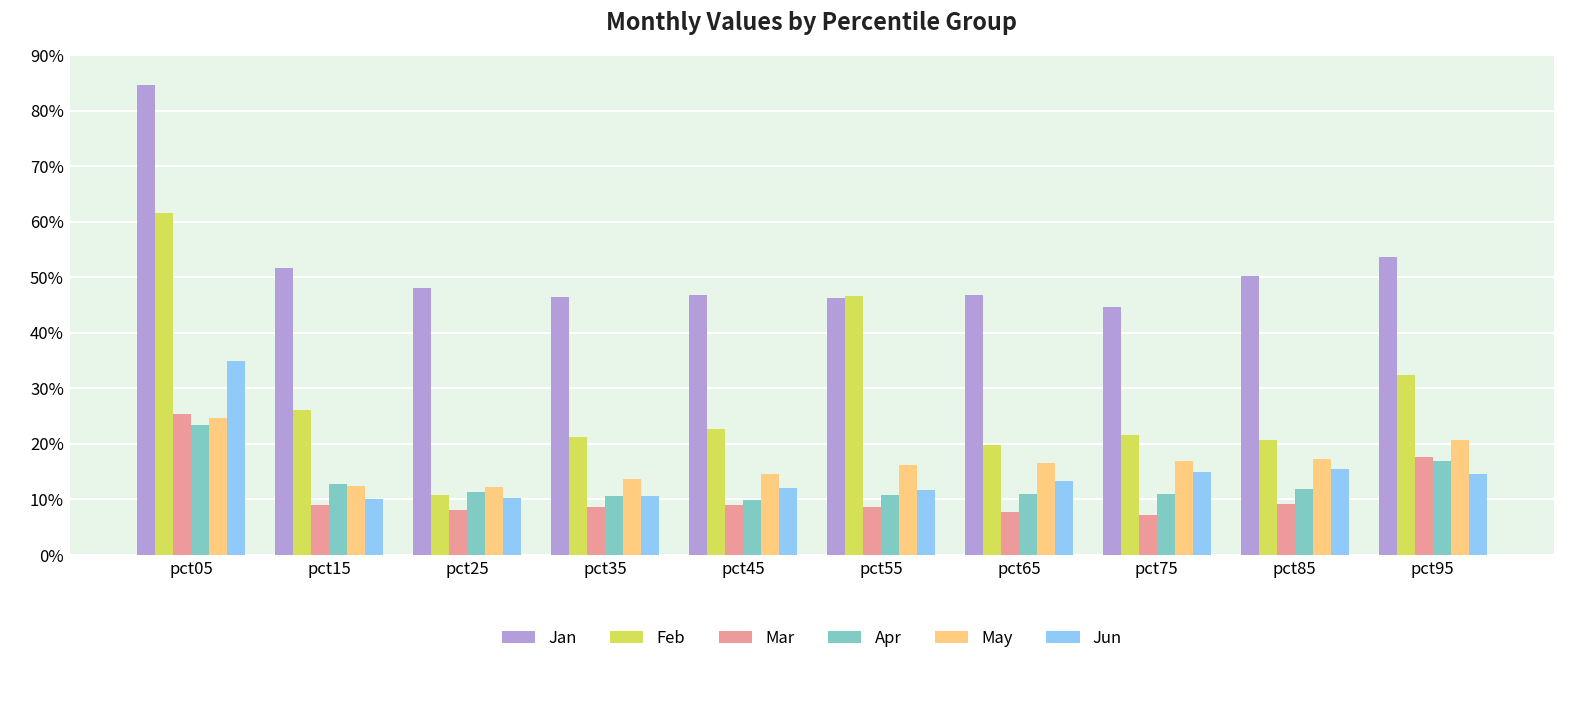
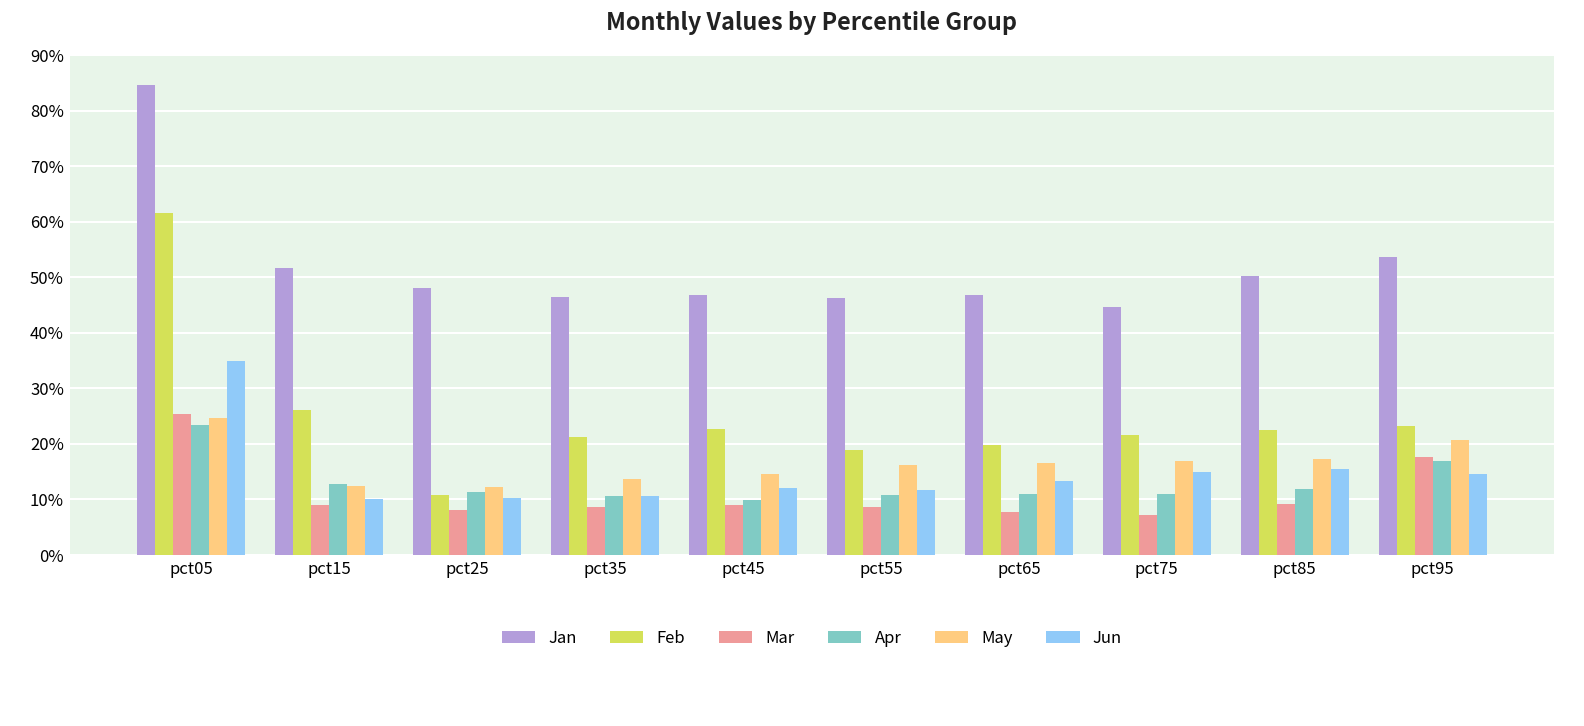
  {
    "Jan": {
      "pct05": "85%",
      "pct15": "52%",
      "pct25": "48%",
      "pct35": "46%",
      "pct45": "47%",
      "pct55": "46%",
      "pct65": "47%",
      "pct75": "45%",
      "pct85": "50%",
      "pct95": "54%"
    },
    "Feb": {
      "pct05": "62%",
      "pct15": "26%",
      "pct25": "11%",
      "pct35": "21%",
      "pct45": "23%",
-     "pct55": "47%",
+     "pct55": "19%",
      "pct65": "20%",
      "pct75": "22%",
-     "pct85": "21%",
-     "pct95": "32%"
+     "pct85": "22%",
+     "pct95": "23%"
    }
  }
